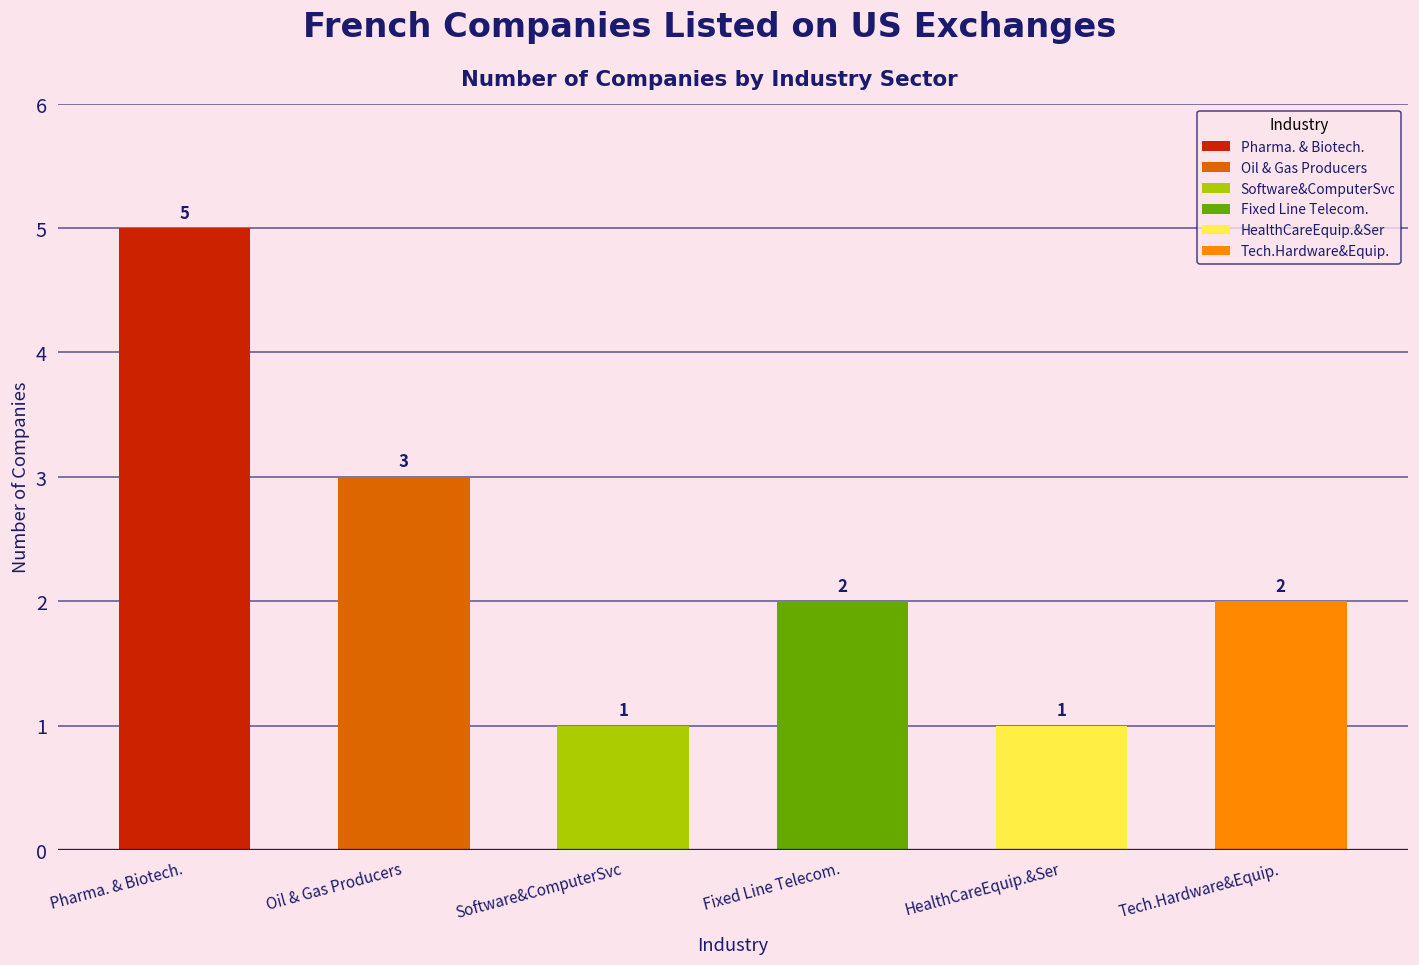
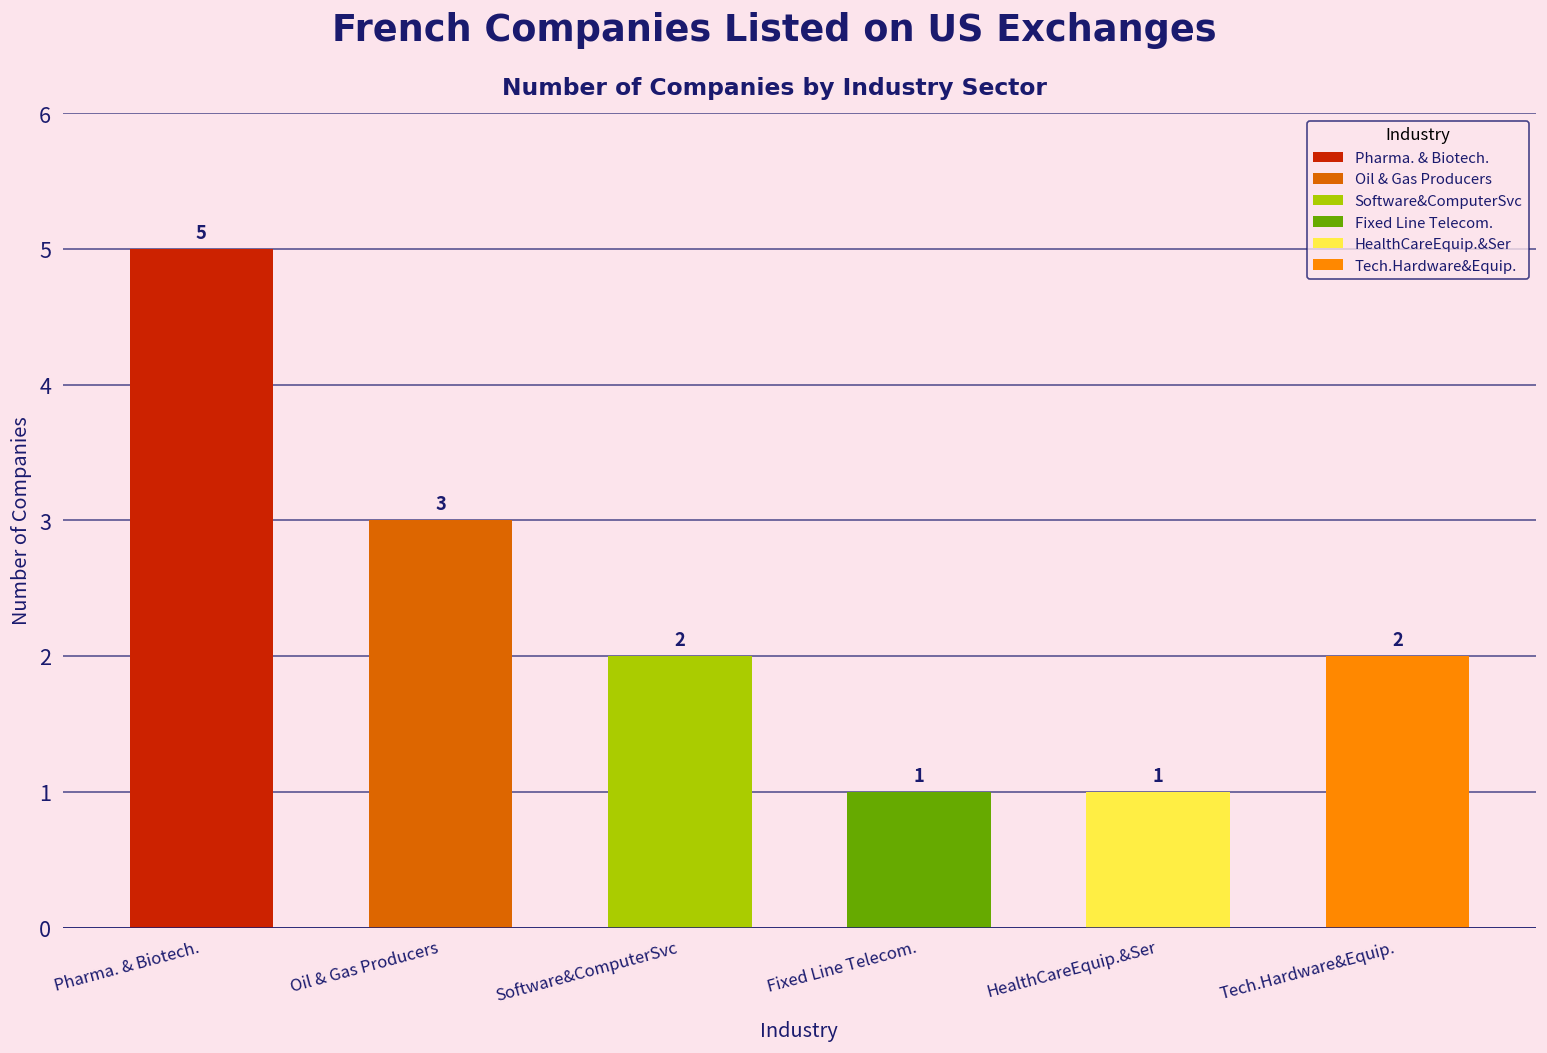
  {
    "Pharma. & Biotech.": 5,
    "Oil & Gas Producers": 3,
-   "Software&ComputerSvc": 1,
-   "Fixed Line Telecom.": 2,
+   "Software&ComputerSvc": 2,
+   "Fixed Line Telecom.": 1,
    "HealthCareEquip.&Ser": 1,
    "Tech.Hardware&Equip.": 2
  }
